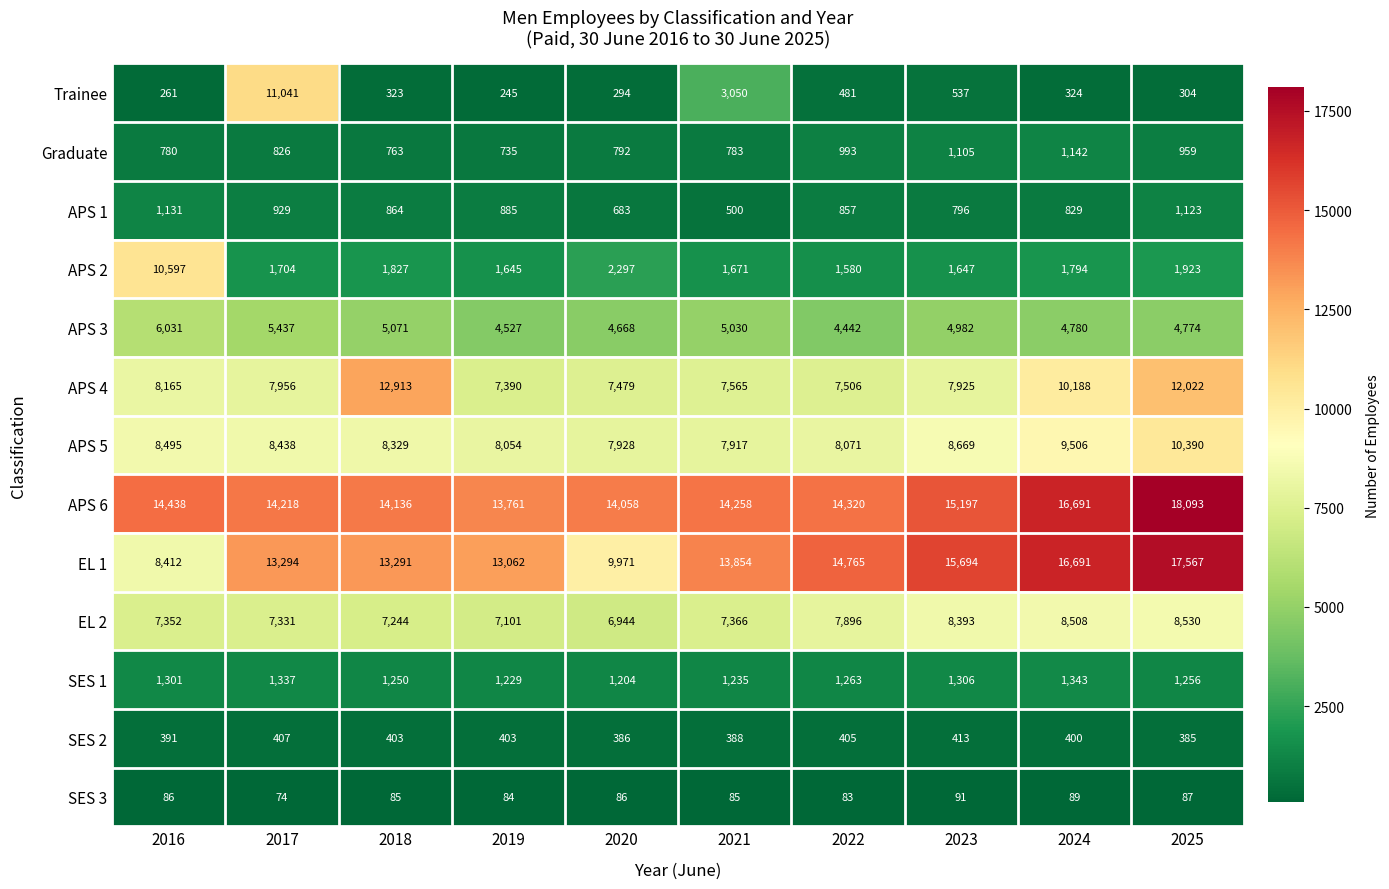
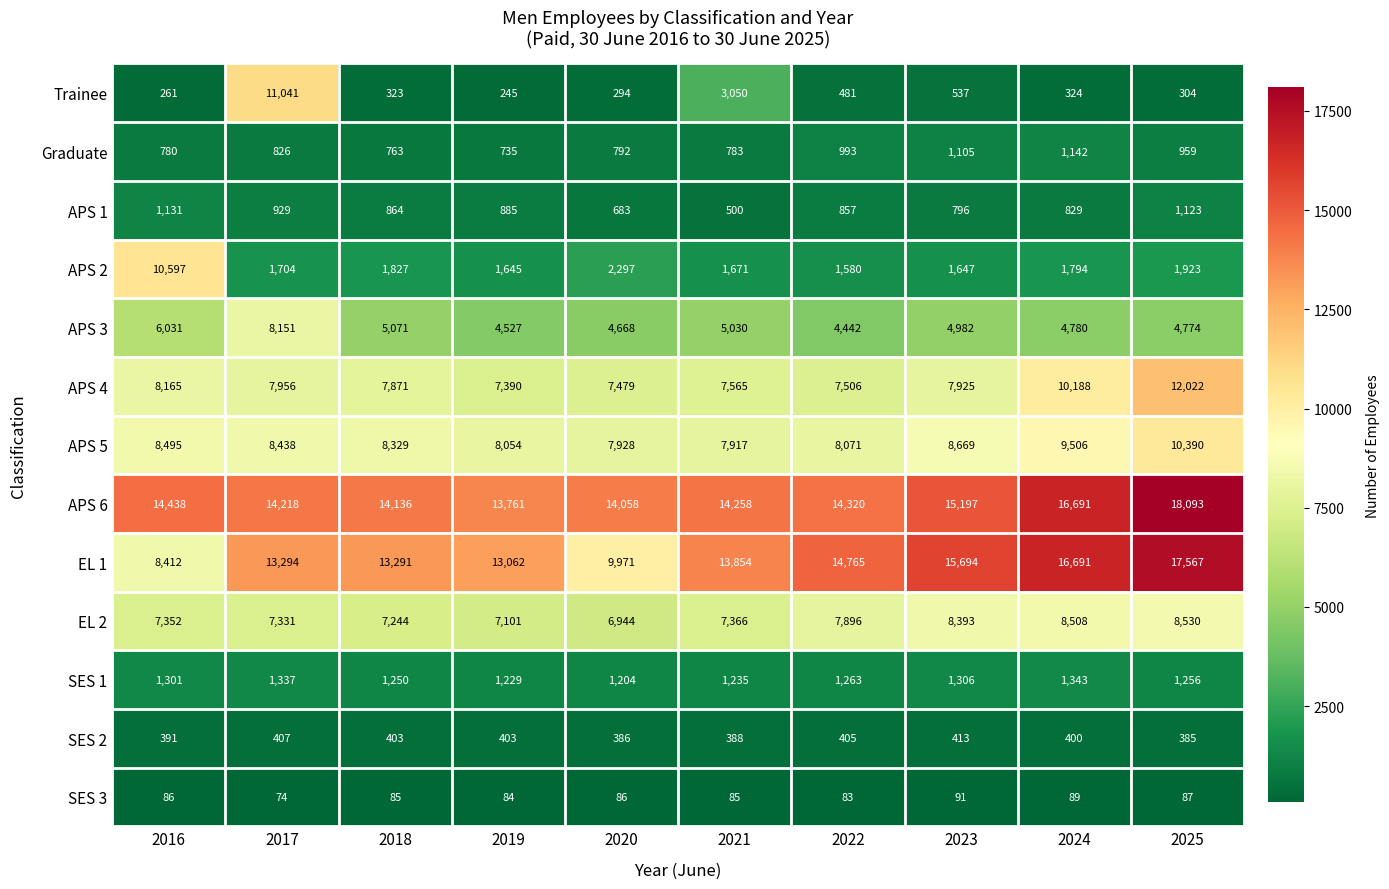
  {
    "Trainee": {
      "2016": "261",
      "2017": "11,041",
      "2018": "323",
      "2019": "245",
      "2020": "294",
      "2021": "3,050",
      "2022": "481",
      "2023": "537",
      "2024": "324",
      "2025": "304"
    },
    "Graduate": {
      "2016": "780",
      "2017": "826",
      "2018": "763",
      "2019": "735",
      "2020": "792",
      "2021": "783",
      "2022": "993",
      "2023": "1,105",
      "2024": "1,142",
      "2025": "959"
    },
    "APS 1": {
      "2016": "1,131",
      "2017": "929",
      "2018": "864",
      "2019": "885",
      "2020": "683",
      "2021": "500",
      "2022": "857",
      "2023": "796",
      "2024": "829",
      "2025": "1,123"
    },
    "APS 2": {
      "2016": "10,597",
      "2017": "1,704",
      "2018": "1,827",
      "2019": "1,645",
      "2020": "2,297",
      "2021": "1,671",
      "2022": "1,580",
      "2023": "1,647",
      "2024": "1,794",
      "2025": "1,923"
    },
    "APS 3": {
      "2016": "6,031",
-     "2017": "5,437",
+     "2017": "8,151",
      "2018": "5,071",
      "2019": "4,527",
      "2020": "4,668",
      "2021": "5,030",
      "2022": "4,442",
      "2023": "4,982",
      "2024": "4,780",
      "2025": "4,774"
    },
    "APS 4": {
      "2016": "8,165",
      "2017": "7,956",
-     "2018": "12,913",
+     "2018": "7,871",
      "2019": "7,390",
      "2020": "7,479",
      "2021": "7,565",
      "2022": "7,506",
      "2023": "7,925",
      "2024": "10,188",
      "2025": "12,022"
    },
    "APS 5": {
      "2016": "8,495",
      "2017": "8,438",
      "2018": "8,329",
      "2019": "8,054",
      "2020": "7,928",
      "2021": "7,917",
      "2022": "8,071",
      "2023": "8,669",
      "2024": "9,506",
      "2025": "10,390"
    },
    "APS 6": {
      "2016": "14,438",
      "2017": "14,218",
      "2018": "14,136",
      "2019": "13,761",
      "2020": "14,058",
      "2021": "14,258",
      "2022": "14,320",
      "2023": "15,197",
      "2024": "16,691",
      "2025": "18,093"
    },
    "EL 1": {
      "2016": "8,412",
      "2017": "13,294",
      "2018": "13,291",
      "2019": "13,062",
      "2020": "9,971",
      "2021": "13,854",
      "2022": "14,765",
      "2023": "15,694",
      "2024": "16,691",
      "2025": "17,567"
    },
    "EL 2": {
      "2016": "7,352",
      "2017": "7,331",
      "2018": "7,244",
      "2019": "7,101",
      "2020": "6,944",
      "2021": "7,366",
      "2022": "7,896",
      "2023": "8,393",
      "2024": "8,508",
      "2025": "8,530"
    },
    "SES 1": {
      "2016": "1,301",
      "2017": "1,337",
      "2018": "1,250",
      "2019": "1,229",
      "2020": "1,204",
      "2021": "1,235",
      "2022": "1,263",
      "2023": "1,306",
      "2024": "1,343",
      "2025": "1,256"
    },
    "SES 2": {
      "2016": "391",
      "2017": "407",
      "2018": "403",
      "2019": "403",
      "2020": "386",
      "2021": "388",
      "2022": "405",
      "2023": "413",
      "2024": "400",
      "2025": "385"
    },
    "SES 3": {
      "2016": "86",
      "2017": "74",
      "2018": "85",
      "2019": "84",
      "2020": "86",
      "2021": "85",
      "2022": "83",
      "2023": "91",
      "2024": "89",
      "2025": "87"
    }
  }
